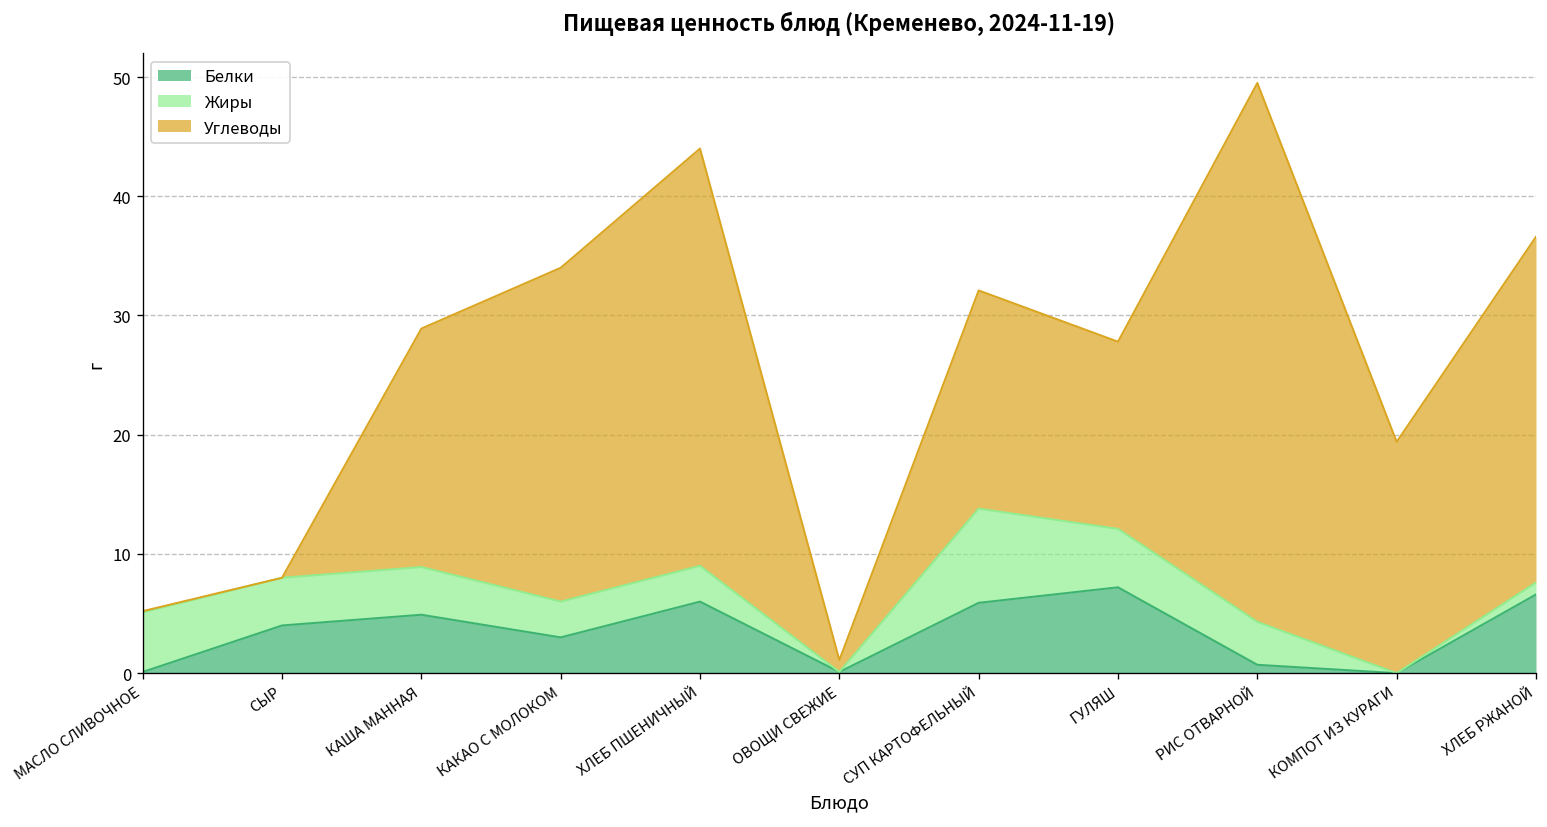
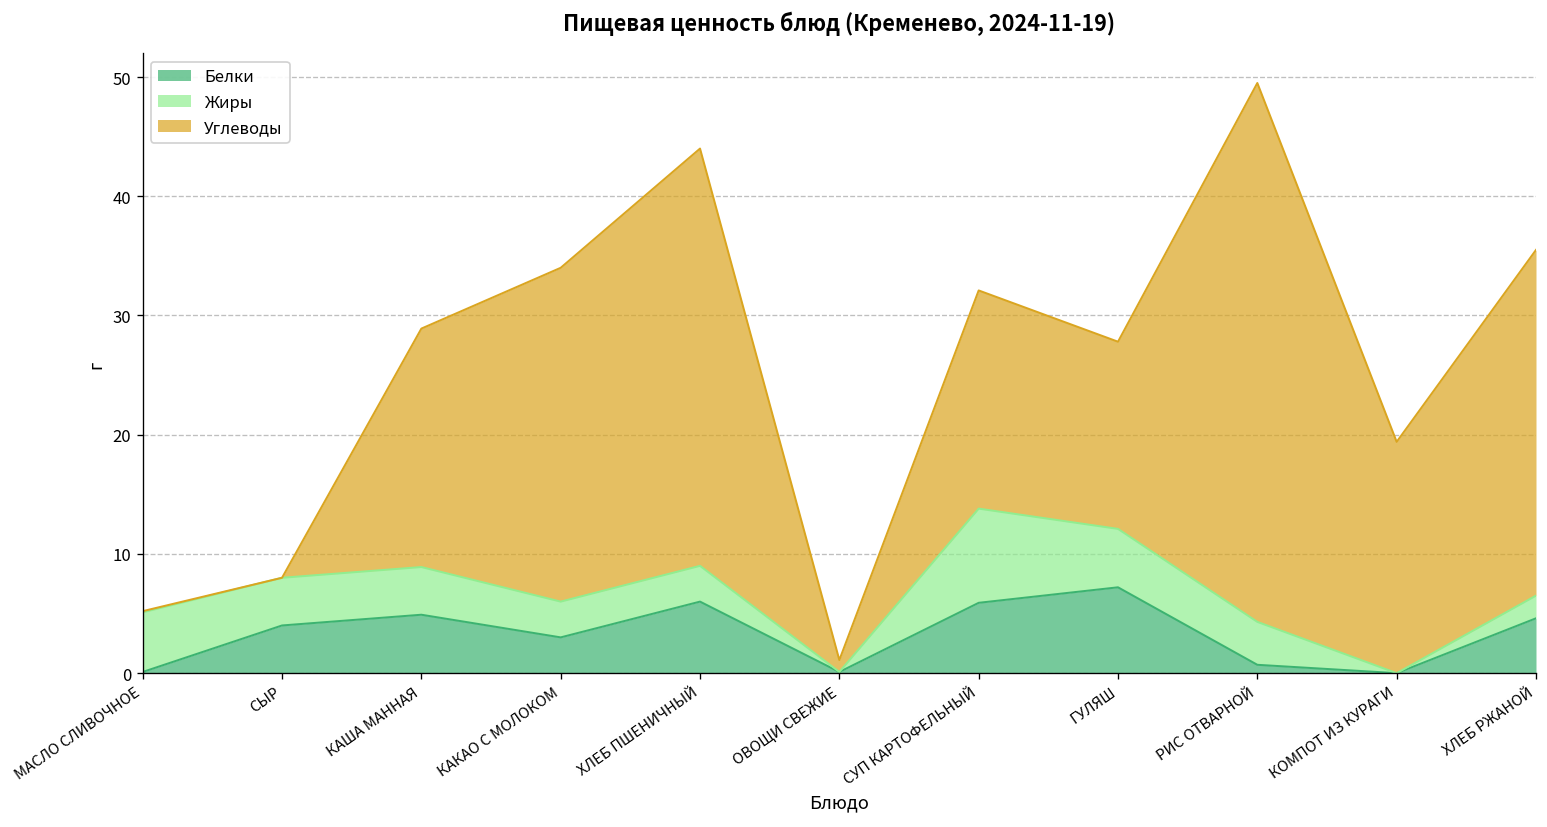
  {
    "Белки": {
      "МАСЛО СЛИВОЧНОЕ": 0,
      "СЫР": 4,
      "КАША МАННАЯ": 5,
      "КАКАО С МОЛОКОМ": 3,
      "ХЛЕБ ПШЕНИЧНЫЙ": 6,
      "СУП КАРТОФЕЛЬНЫЙ": 6,
      "ГУЛЯШ": 7,
      "РИС ОТВАРНОЙ": 1,
-     "ХЛЕБ РЖАНОЙ": 7
+     "ХЛЕБ РЖАНОЙ": 5
    },
    "Жиры": {
      "КАША МАННАЯ": 4,
      "КАКАО С МОЛОКОМ": 3,
      "ХЛЕБ ПШЕНИЧНЫЙ": 3,
      "СУП КАРТОФЕЛЬНЫЙ": 8,
      "ГУЛЯШ": 5,
      "РИС ОТВАРНОЙ": 4,
-     "ХЛЕБ РЖАНОЙ": 1
+     "ХЛЕБ РЖАНОЙ": 2
    },
    "Углеводы": {
      "КАША МАННАЯ": 20,
      "КАКАО С МОЛОКОМ": 28,
      "ХЛЕБ ПШЕНИЧНЫЙ": 35,
      "ОВОЩИ СВЕЖИЕ": 1,
      "СУП КАРТОФЕЛЬНЫЙ": 18,
      "ГУЛЯШ": 16,
      "РИС ОТВАРНОЙ": 45,
      "КОМПОТ ИЗ КУРАГИ": 19,
      "ХЛЕБ РЖАНОЙ": 29
    }
  }
